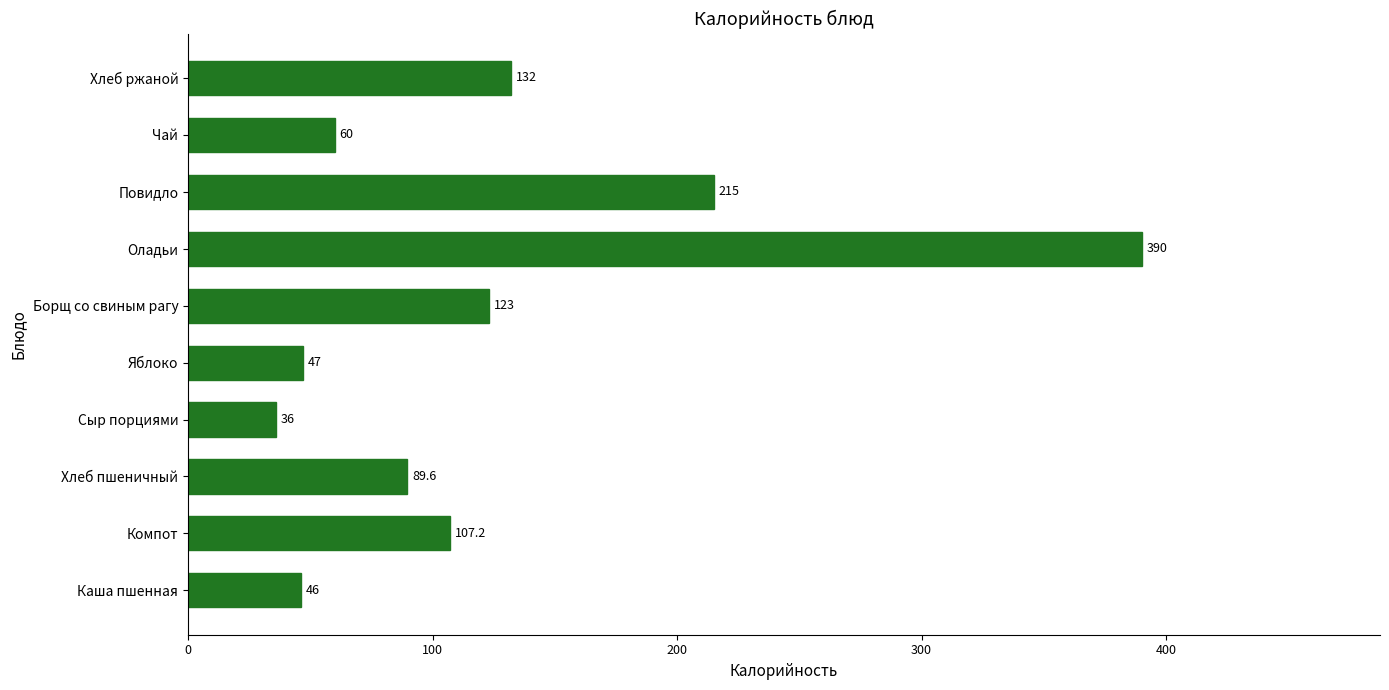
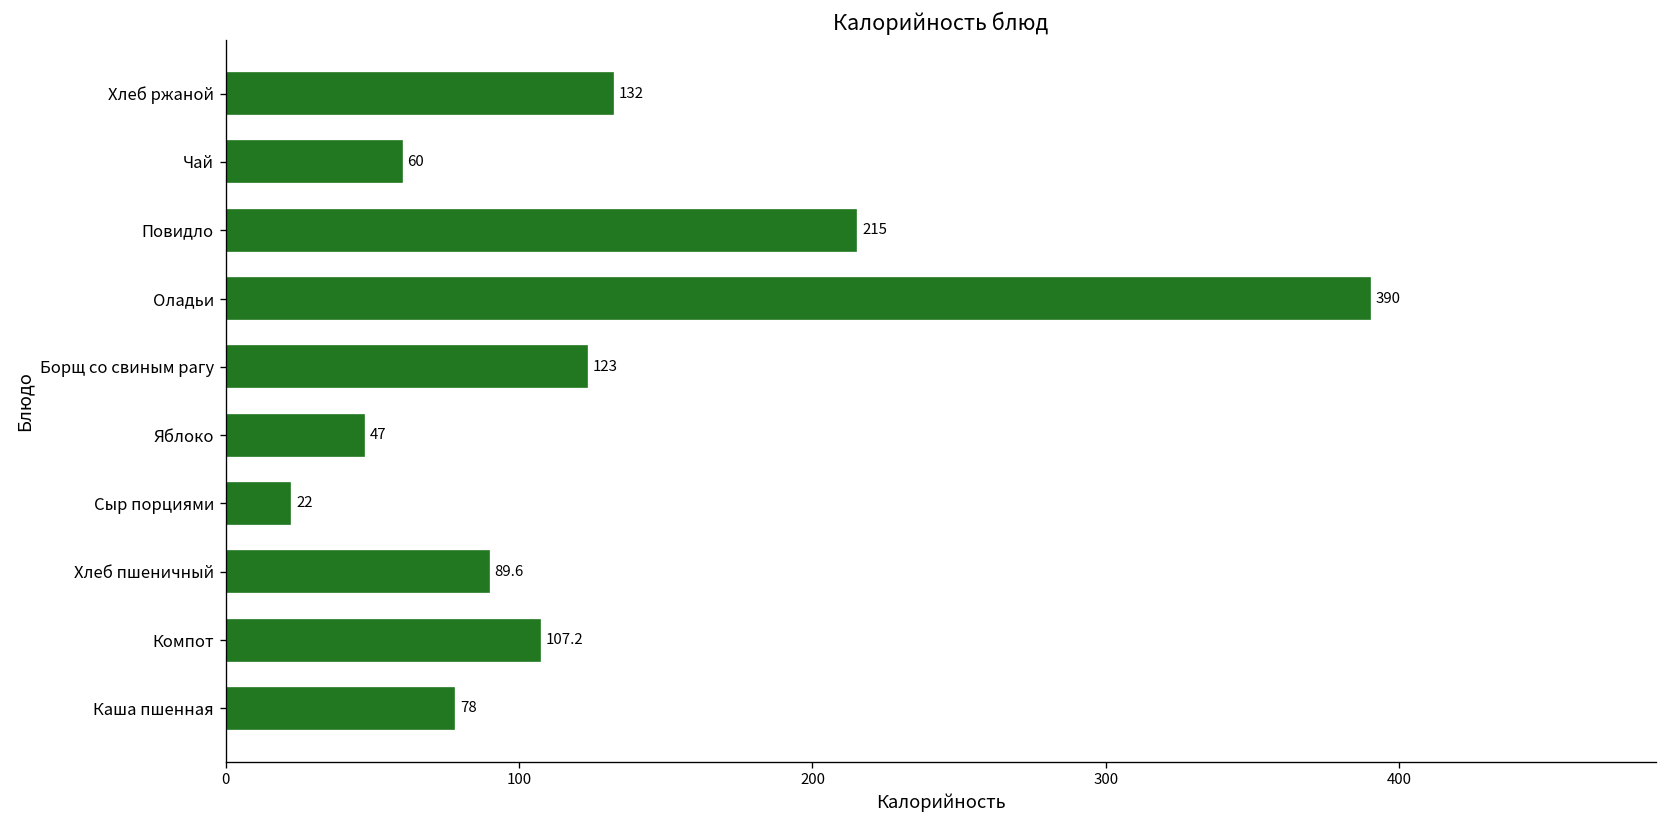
  {
    "Хлеб ржаной": 132,
    "Чай": 60,
    "Повидло": 215,
    "Оладьи": 390,
    "Борщ со свиным рагу": 123,
    "Яблоко": 47,
-   "Сыр порциями": 36,
+   "Сыр порциями": 22,
    "Хлеб пшеничный": 89.6,
    "Компот": 107.2,
-   "Каша пшенная": 46
+   "Каша пшенная": 78
  }
